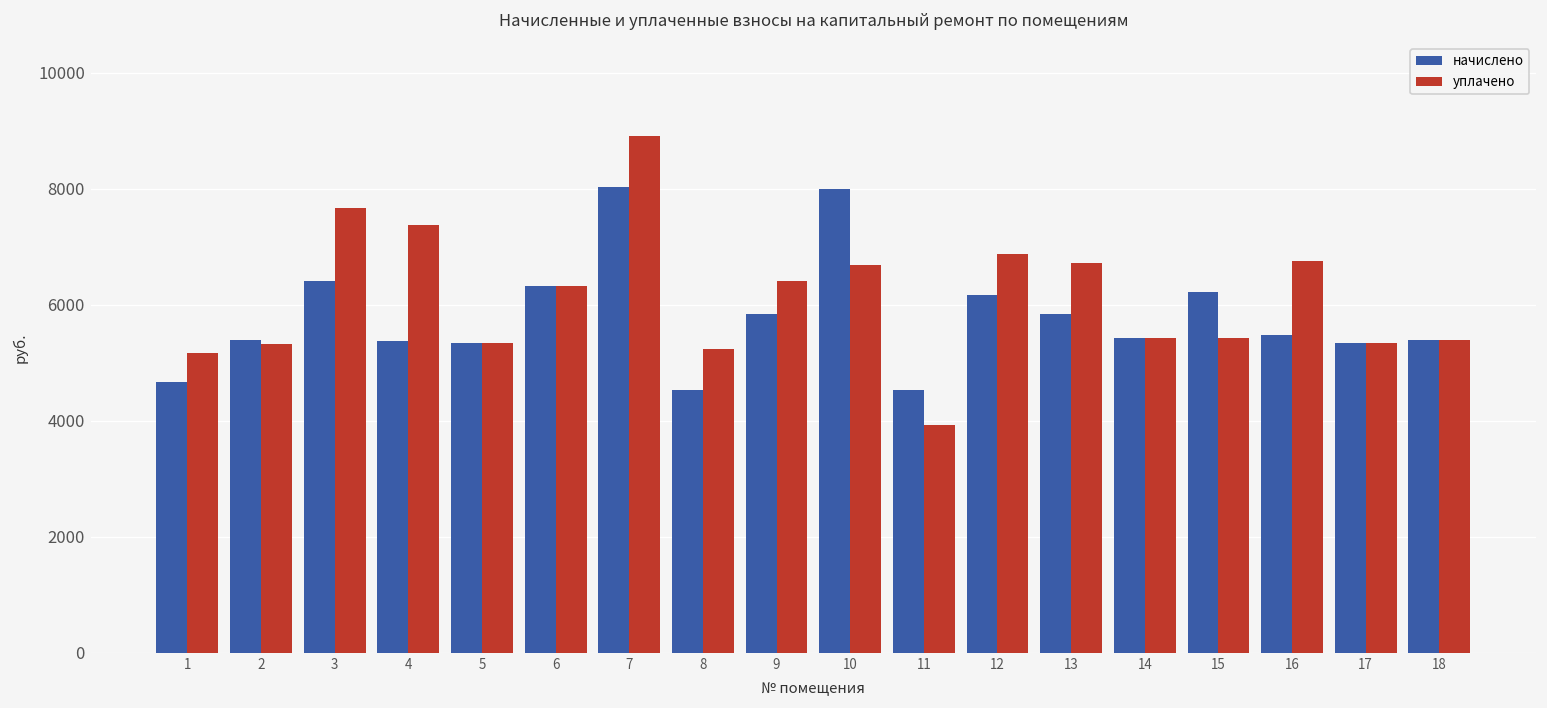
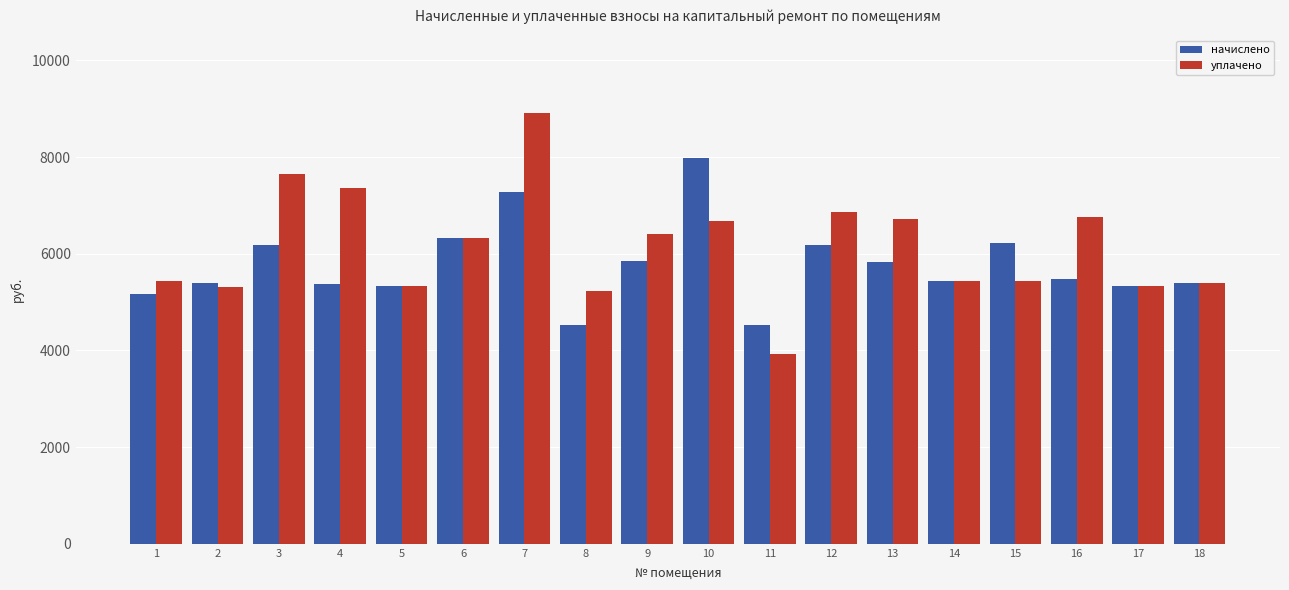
  {
    "начислено": {
-     "1": 4700,
+     "1": 5200,
      "2": 5400,
-     "3": 6400,
+     "3": 6200,
      "4": 5400,
      "5": 5300,
      "6": 6300,
-     "7": 8000,
+     "7": 7300,
      "8": 4500,
      "9": 5800,
      "10": 8000,
      "11": 4500,
      "12": 6200,
      "13": 5800,
      "14": 5400,
      "15": 6200,
      "16": 5500,
      "17": 5300,
      "18": 5400
    },
    "уплачено": {
-     "1": 5200,
+     "1": 5400,
      "2": 5300,
      "3": 7700,
      "4": 7400,
      "5": 5300,
      "6": 6300,
      "7": 8900,
      "8": 5200,
      "9": 6400,
      "10": 6700,
      "11": 3900,
      "12": 6900,
      "13": 6700,
      "14": 5400,
      "15": 5400,
      "16": 6800,
      "17": 5300,
      "18": 5400
    }
  }
